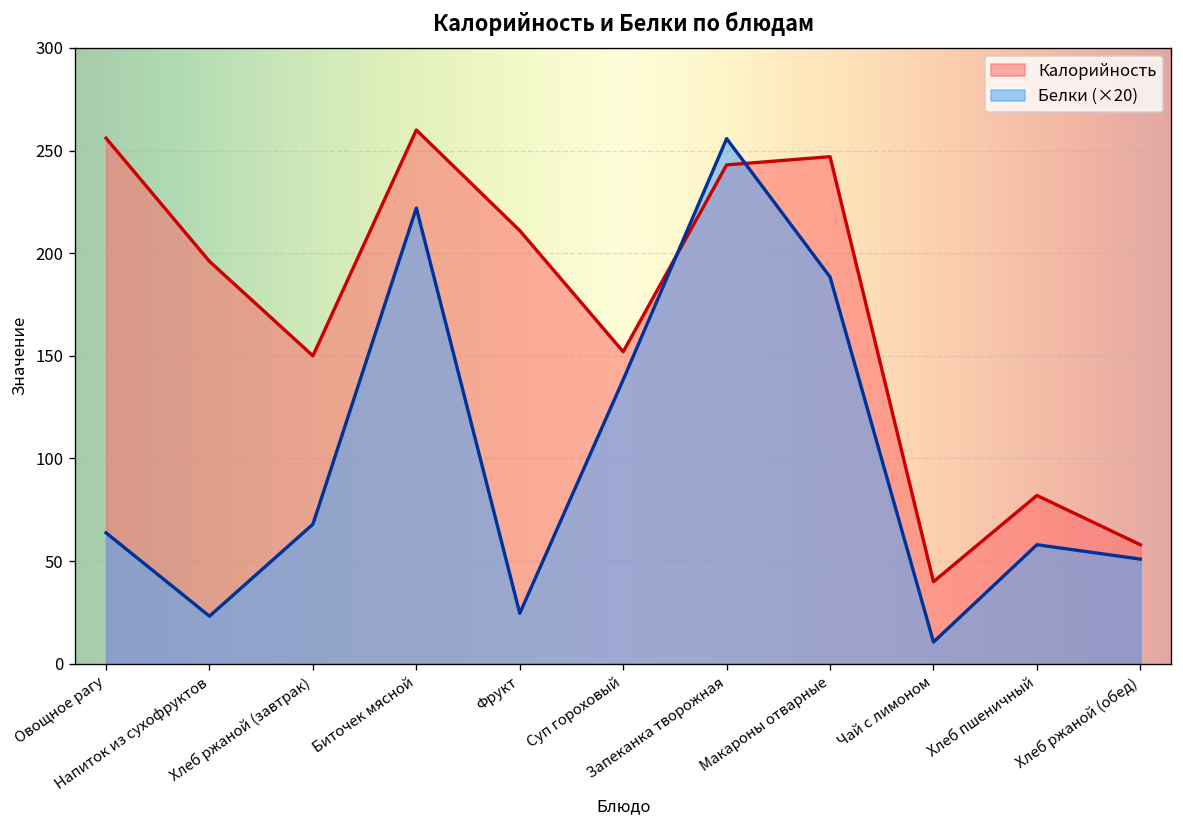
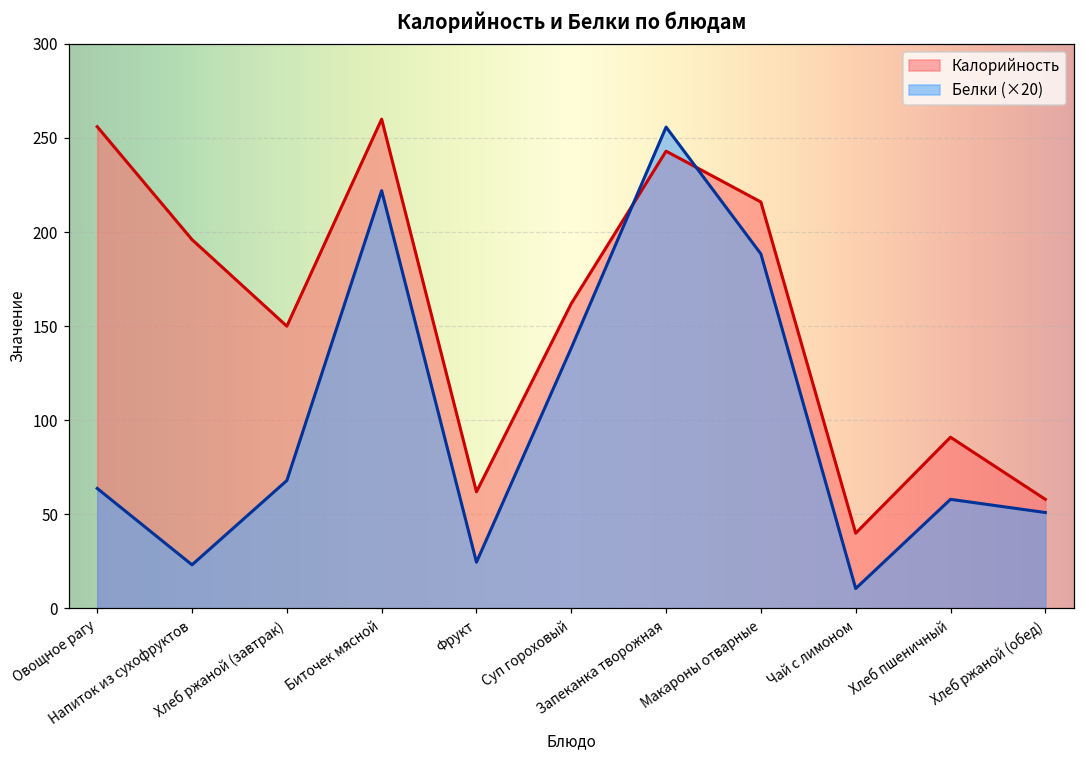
  {
    "Калорийность": {
      "Овощное рагу": 256,
      "Напиток из сухофруктов": 196,
      "Хлеб ржаной (завтрак)": 150,
      "Биточек мясной": 260,
-     "Фрукт": 211,
-     "Суп гороховый": 152,
+     "Фрукт": 62,
+     "Суп гороховый": 162,
      "Запеканка творожная": 243,
-     "Макароны отварные": 247,
+     "Макароны отварные": 216,
      "Чай с лимоном": 40,
-     "Хлеб пшеничный": 82,
+     "Хлеб пшеничный": 91,
      "Хлеб ржаной (обед)": 58
    },
    "Белки (×20)": {
      "Овощное рагу": 64,
      "Напиток из сухофруктов": 23,
      "Хлеб ржаной (завтрак)": 68,
      "Биточек мясной": 222,
      "Фрукт": 25,
      "Суп гороховый": 138,
      "Запеканка творожная": 256,
      "Макароны отварные": 188,
      "Чай с лимоном": 11,
      "Хлеб пшеничный": 58,
      "Хлеб ржаной (обед)": 51
    }
  }
